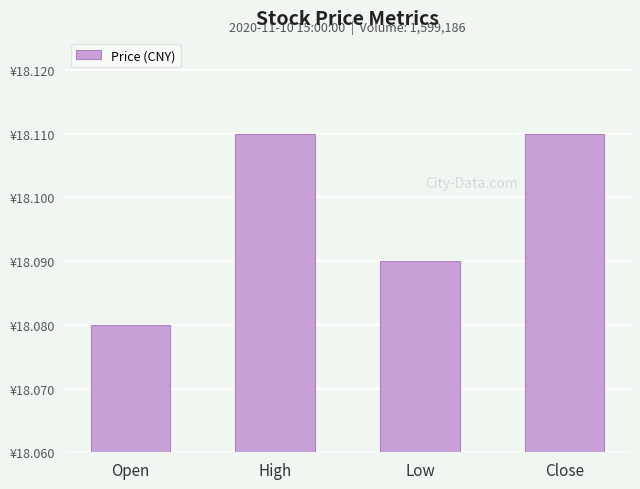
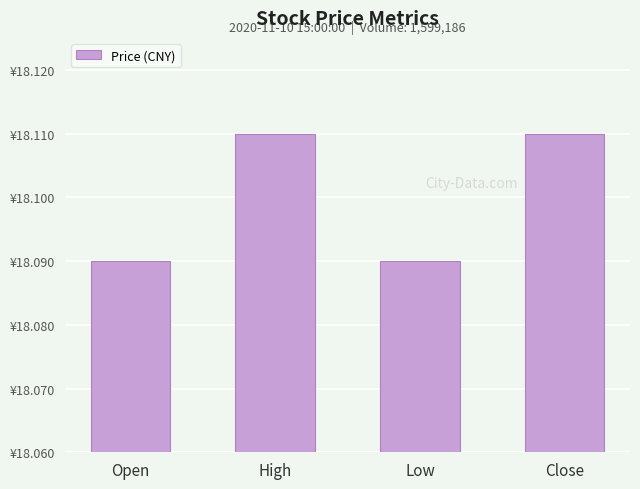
  {
-   "Open": "¥18.08",
+   "Open": "¥18.09",
    "High": "¥18.11",
    "Low": "¥18.09",
    "Close": "¥18.11"
  }
